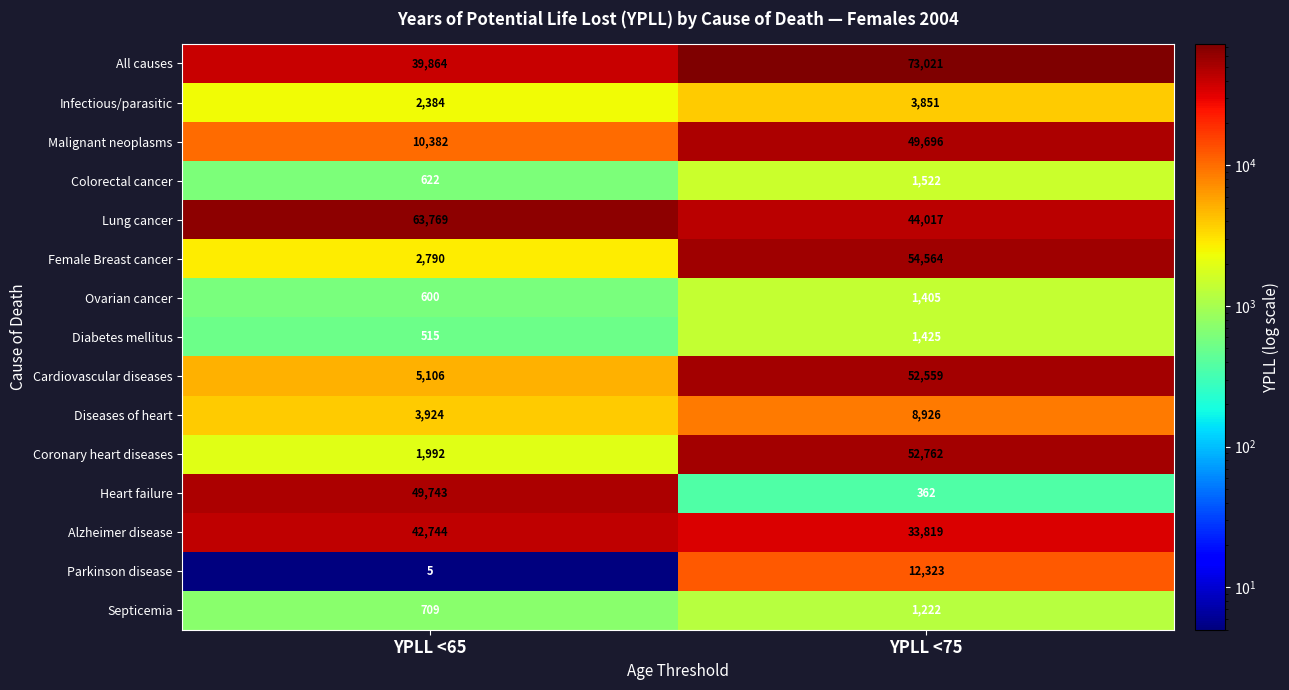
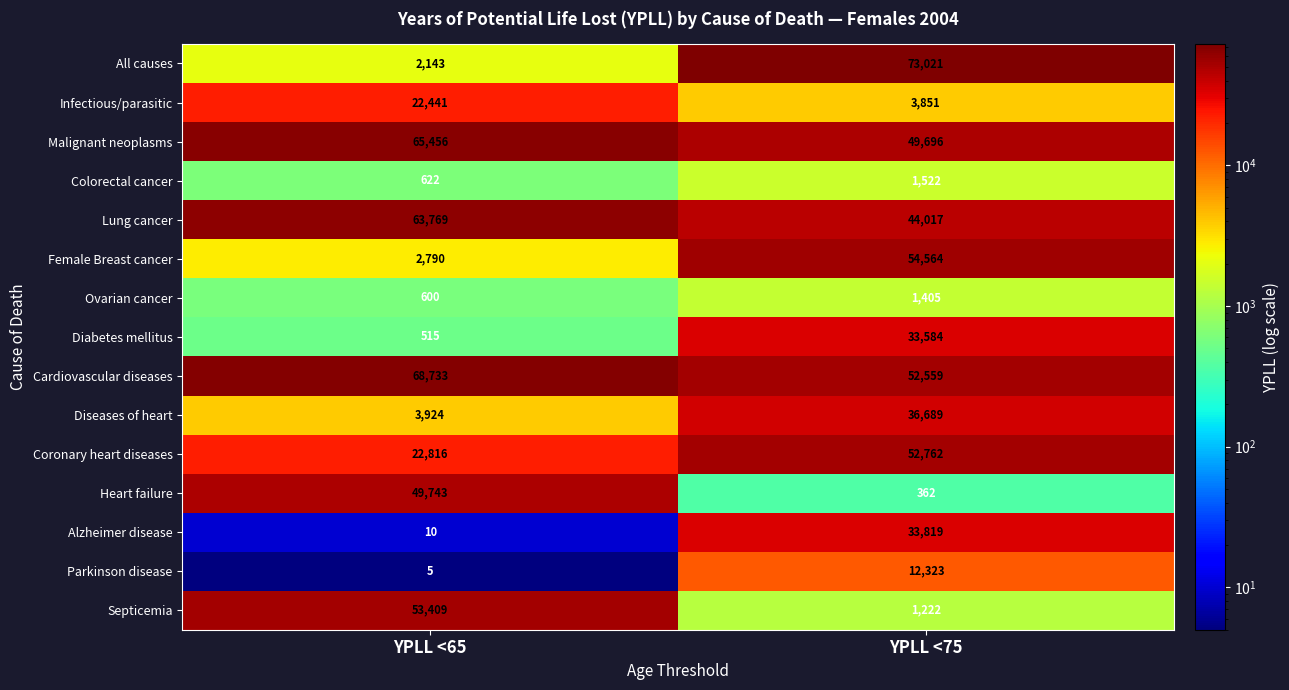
  {
    "All causes": {
-     "YPLL <65": "39,864",
+     "YPLL <65": "2,143",
      "YPLL <75": "73,021"
    },
    "Infectious/parasitic": {
-     "YPLL <65": "2,384",
+     "YPLL <65": "22,441",
      "YPLL <75": "3,851"
    },
    "Malignant neoplasms": {
-     "YPLL <65": "10,382",
+     "YPLL <65": "65,456",
      "YPLL <75": "49,696"
    },
    "Colorectal cancer": {
      "YPLL <65": "622",
      "YPLL <75": "1,522"
    },
    "Lung cancer": {
      "YPLL <65": "63,769",
      "YPLL <75": "44,017"
    },
    "Female Breast cancer": {
      "YPLL <65": "2,790",
      "YPLL <75": "54,564"
    },
    "Ovarian cancer": {
      "YPLL <65": "600",
      "YPLL <75": "1,405"
    },
    "Diabetes mellitus": {
      "YPLL <65": "515",
-     "YPLL <75": "1,425"
+     "YPLL <75": "33,584"
    },
    "Cardiovascular diseases": {
-     "YPLL <65": "5,106",
+     "YPLL <65": "68,733",
      "YPLL <75": "52,559"
    },
    "Diseases of heart": {
      "YPLL <65": "3,924",
-     "YPLL <75": "8,926"
+     "YPLL <75": "36,689"
    },
    "Coronary heart diseases": {
-     "YPLL <65": "1,992",
+     "YPLL <65": "22,816",
      "YPLL <75": "52,762"
    },
    "Heart failure": {
      "YPLL <65": "49,743",
      "YPLL <75": "362"
    },
    "Alzheimer disease": {
-     "YPLL <65": "42,744",
+     "YPLL <65": "10",
      "YPLL <75": "33,819"
    },
    "Parkinson disease": {
      "YPLL <65": "5",
      "YPLL <75": "12,323"
    },
    "Septicemia": {
-     "YPLL <65": "709",
+     "YPLL <65": "53,409",
      "YPLL <75": "1,222"
    }
  }
